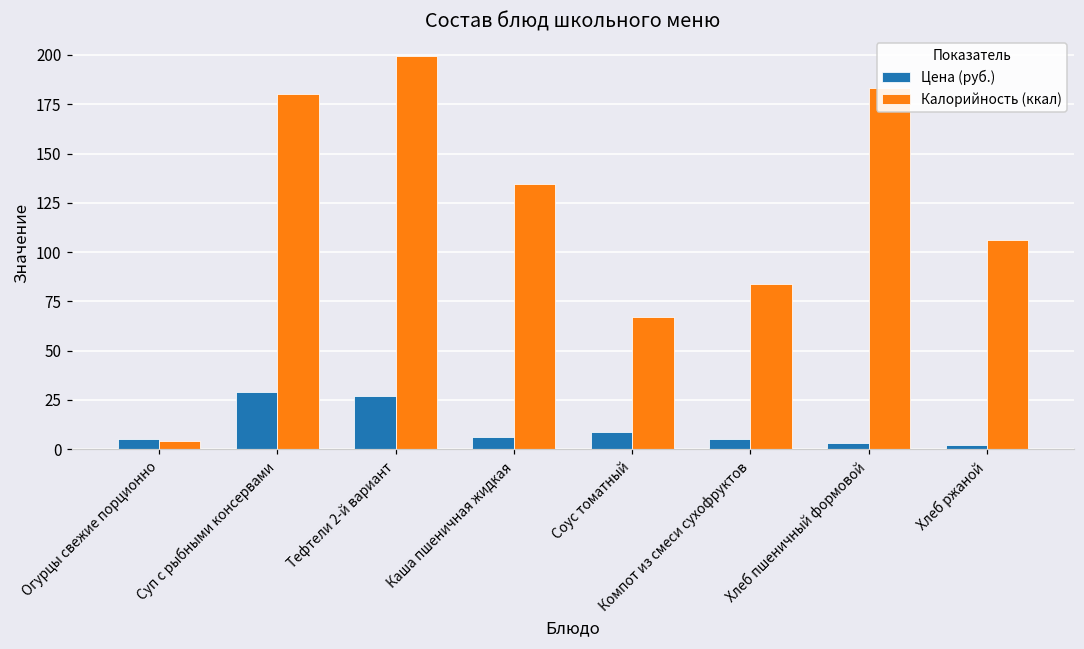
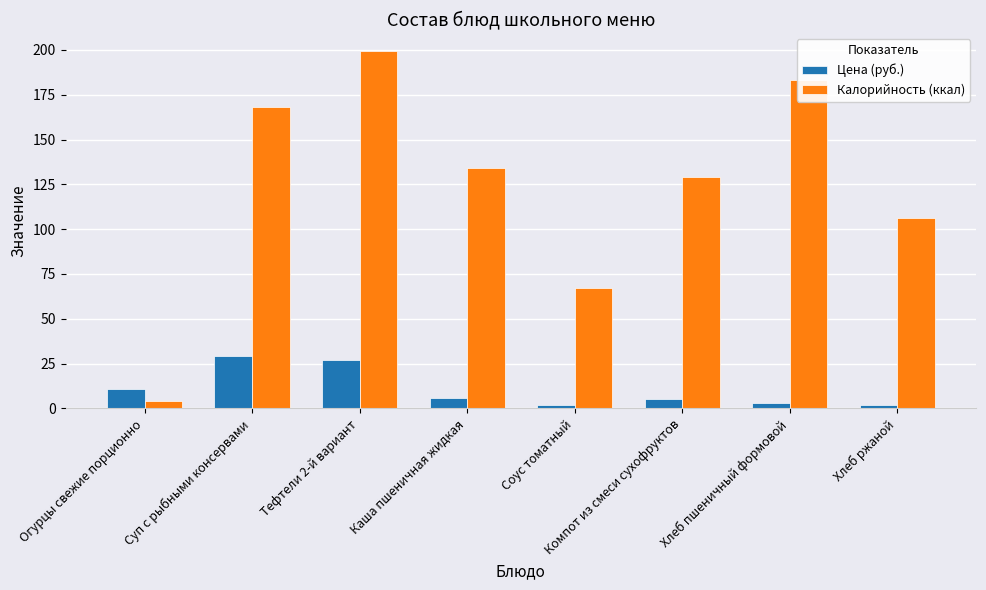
  {
    "Цена (руб.)": {
-     "Огурцы свежие порционно": 5,
+     "Огурцы свежие порционно": 11,
      "Суп с рыбными консервами": 29,
      "Тефтели 2-й вариант": 27,
      "Каша пшеничная жидкая": 6,
-     "Соус томатный": 9,
+     "Соус томатный": 2,
      "Компот из смеси сухофруктов": 5,
      "Хлеб пшеничный формовой": 3,
      "Хлеб ржаной": 2
    },
    "Калорийность (ккал)": {
      "Огурцы свежие порционно": 4,
-     "Суп с рыбными консервами": 180,
+     "Суп с рыбными консервами": 168,
      "Тефтели 2-й вариант": 199,
      "Каша пшеничная жидкая": 134,
      "Соус томатный": 67,
-     "Компот из смеси сухофруктов": 84,
+     "Компот из смеси сухофруктов": 129,
      "Хлеб ржаной": 106
    }
  }
